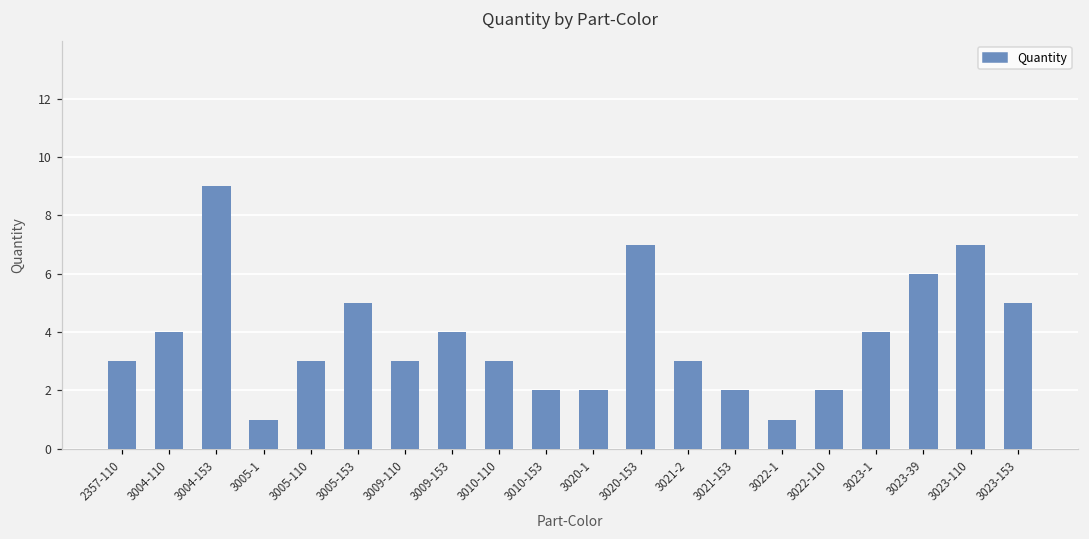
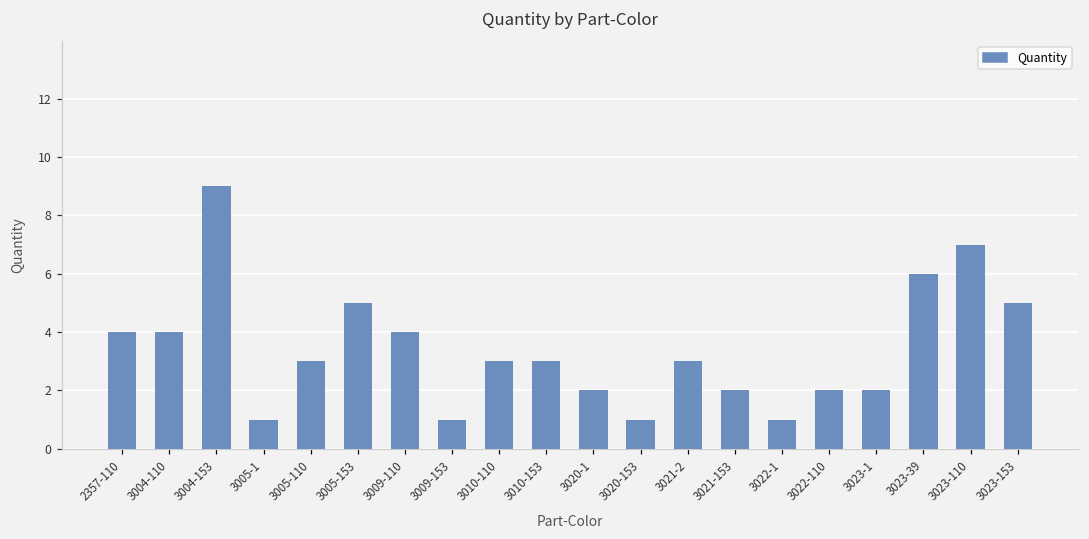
  {
-   "2357-110": 3,
+   "2357-110": 4,
    "3004-110": 4,
    "3004-153": 9,
    "3005-1": 1,
    "3005-110": 3,
    "3005-153": 5,
-   "3009-110": 3,
-   "3009-153": 4,
+   "3009-110": 4,
+   "3009-153": 1,
    "3010-110": 3,
-   "3010-153": 2,
+   "3010-153": 3,
    "3020-1": 2,
-   "3020-153": 7,
+   "3020-153": 1,
    "3021-2": 3,
    "3021-153": 2,
    "3022-1": 1,
    "3022-110": 2,
-   "3023-1": 4,
+   "3023-1": 2,
    "3023-39": 6,
    "3023-110": 7,
    "3023-153": 5
  }
